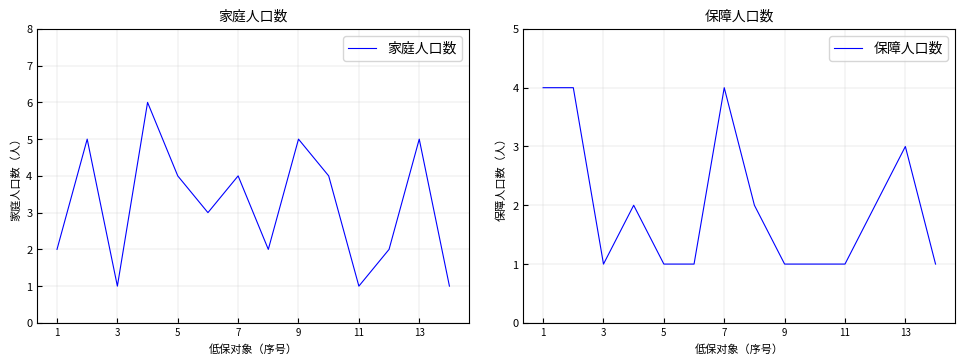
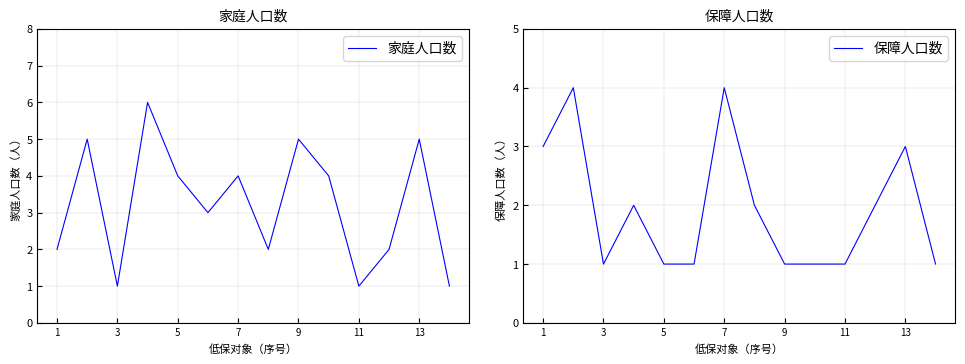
  {
    "家庭人口数": {
      "1": 2.0,
      "3": 1.0,
      "5": 4.0,
      "7": 4.0,
      "9": 5.0,
      "11": 1.0,
      "13": 5.0
    },
    "保障人口数": {
-     "1": 4,
+     "1": 3,
      "3": 1,
      "5": 1,
      "7": 4,
      "9": 1,
      "11": 1,
      "13": 3
    }
  }
